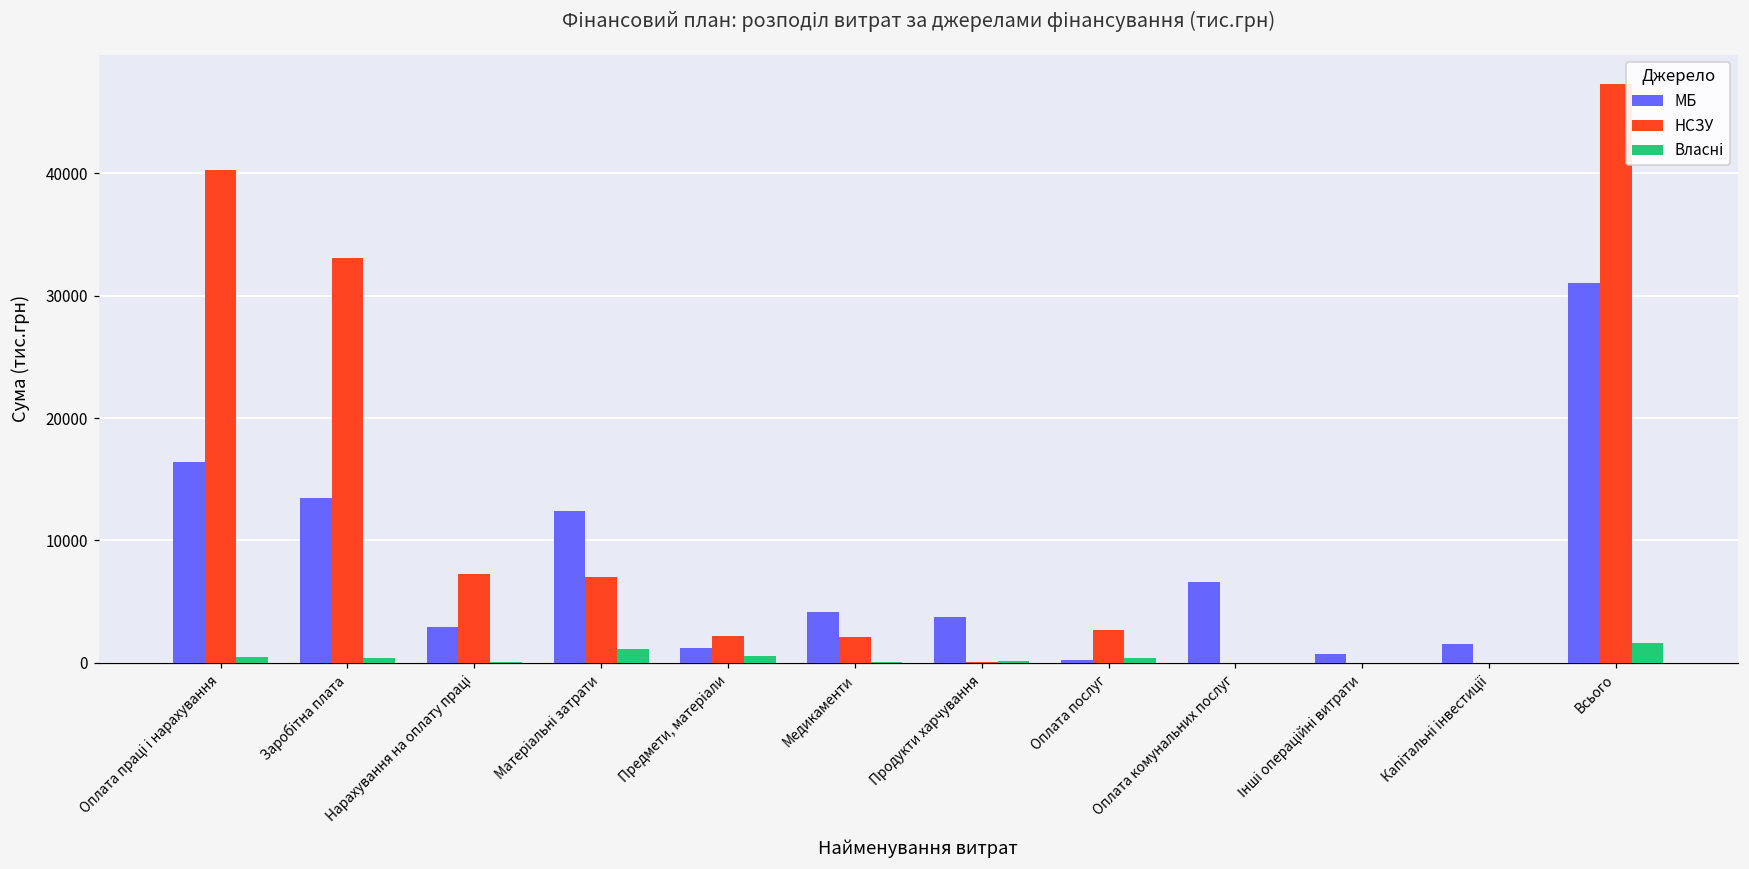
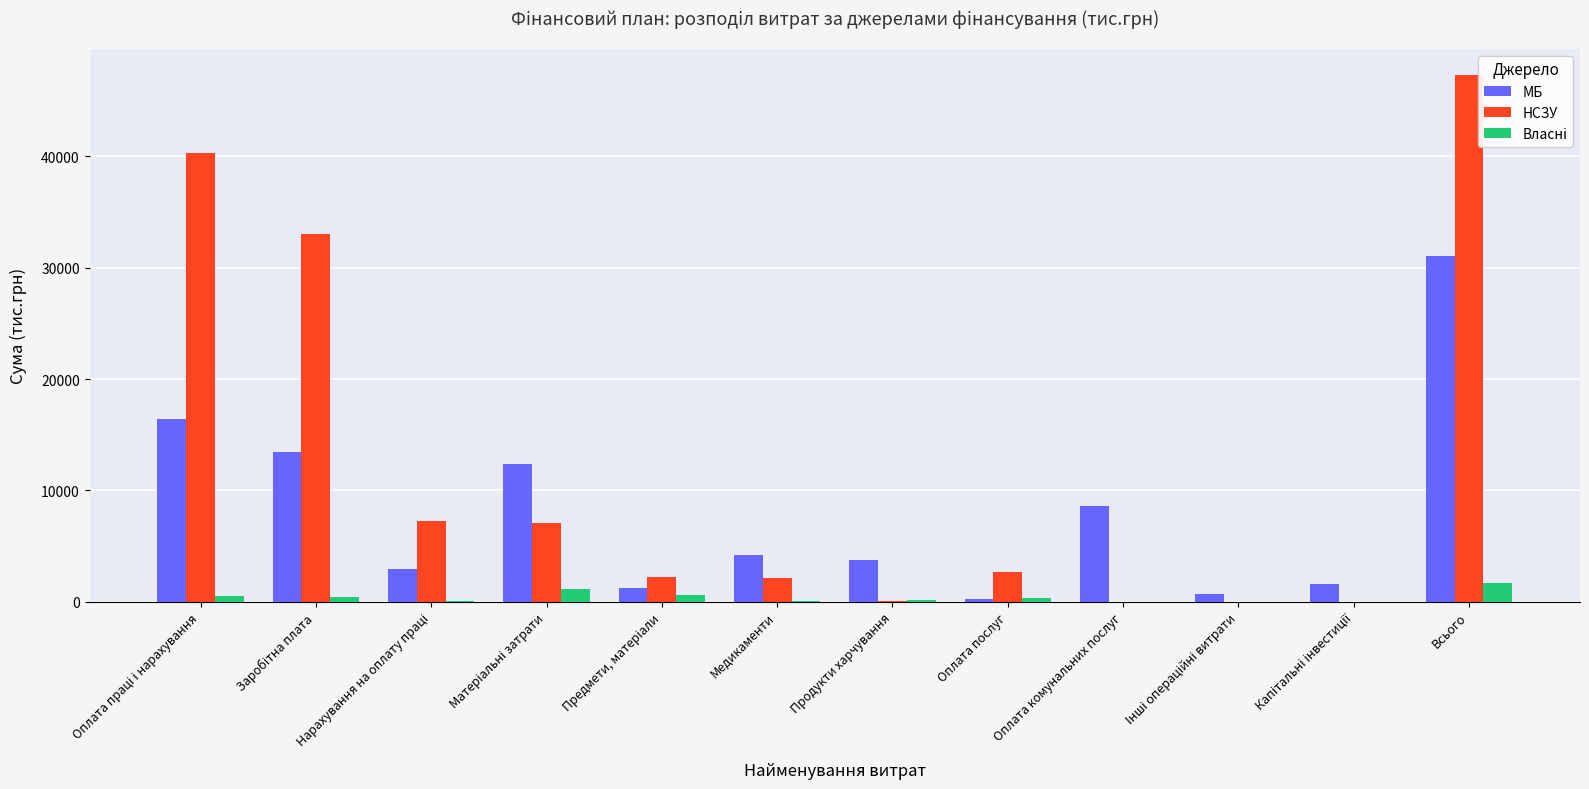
  {
    "МБ": {
      "Оплата праці і нарахування": 16400,
      "Заробітна плата": 13500,
      "Нарахування на оплату праці": 3000,
      "Матеріальні затрати": 12400,
      "Предмети, матеріали": 1200,
      "Медикаменти": 4200,
      "Продукти харчування": 3800,
-     "Оплата комунальних послуг": 6600,
+     "Оплата комунальних послуг": 8600,
      "Інші операційні витрати": 700,
      "Капітальні інвестиції": 1500,
      "Всього": 31100
    },
    "НСЗУ": {
      "Оплата праці і нарахування": 40300,
      "Заробітна плата": 33000,
      "Нарахування на оплату праці": 7200,
      "Матеріальні затрати": 7000,
      "Предмети, матеріали": 2200,
      "Медикаменти": 2100,
      "Оплата послуг": 2600,
      "Оплата комунальних послуг": 0,
      "Інші операційні витрати": 0,
      "Капітальні інвестиції": 0,
      "Всього": 47300
    },
    "Власні": {
      "Оплата праці і нарахування": 500,
      "Заробітна плата": 400,
      "Матеріальні затрати": 1200,
      "Предмети, матеріали": 600,
      "Оплата послуг": 400,
      "Оплата комунальних послуг": 0,
      "Інші операційні витрати": 0,
      "Капітальні інвестиції": 0,
      "Всього": 1700
    }
  }
